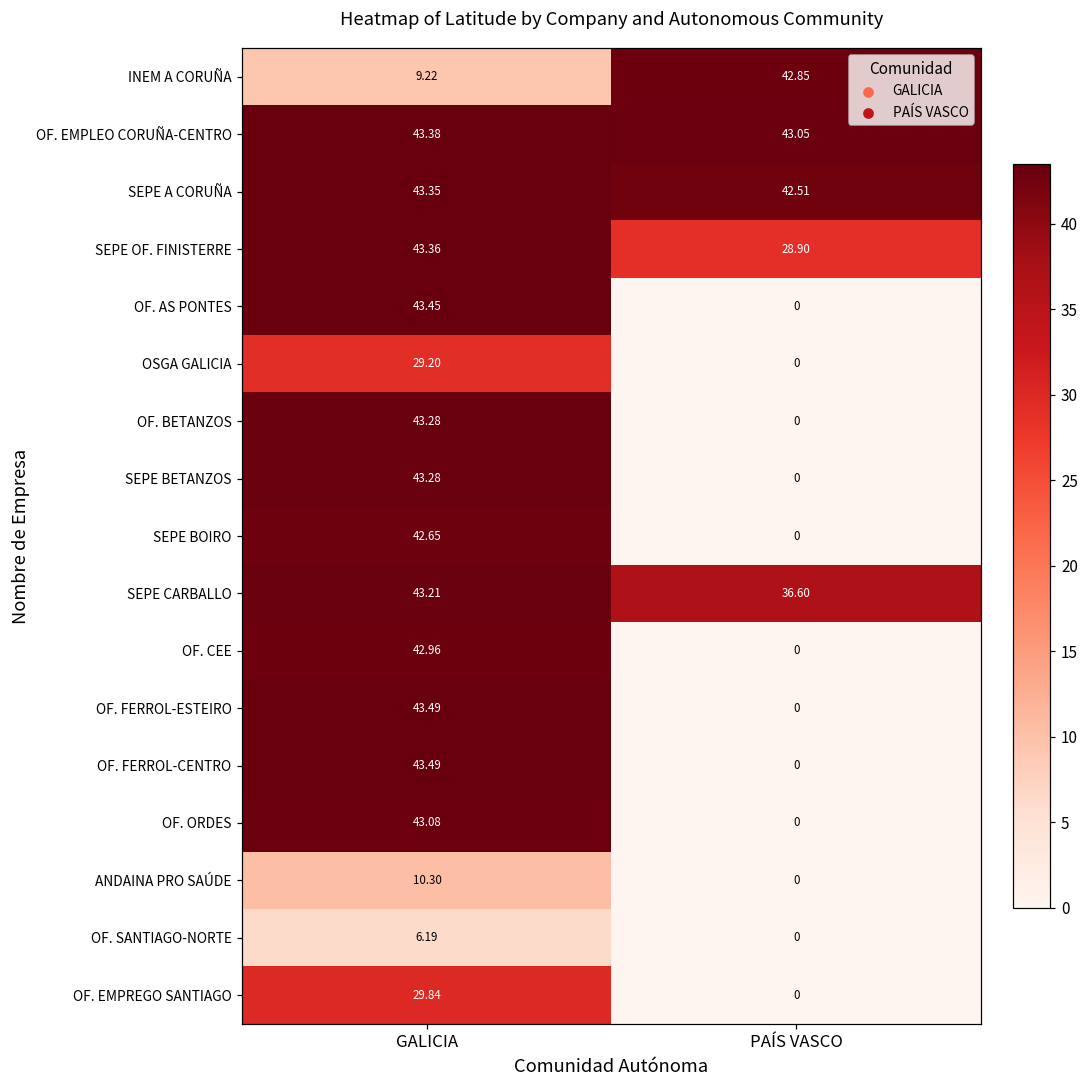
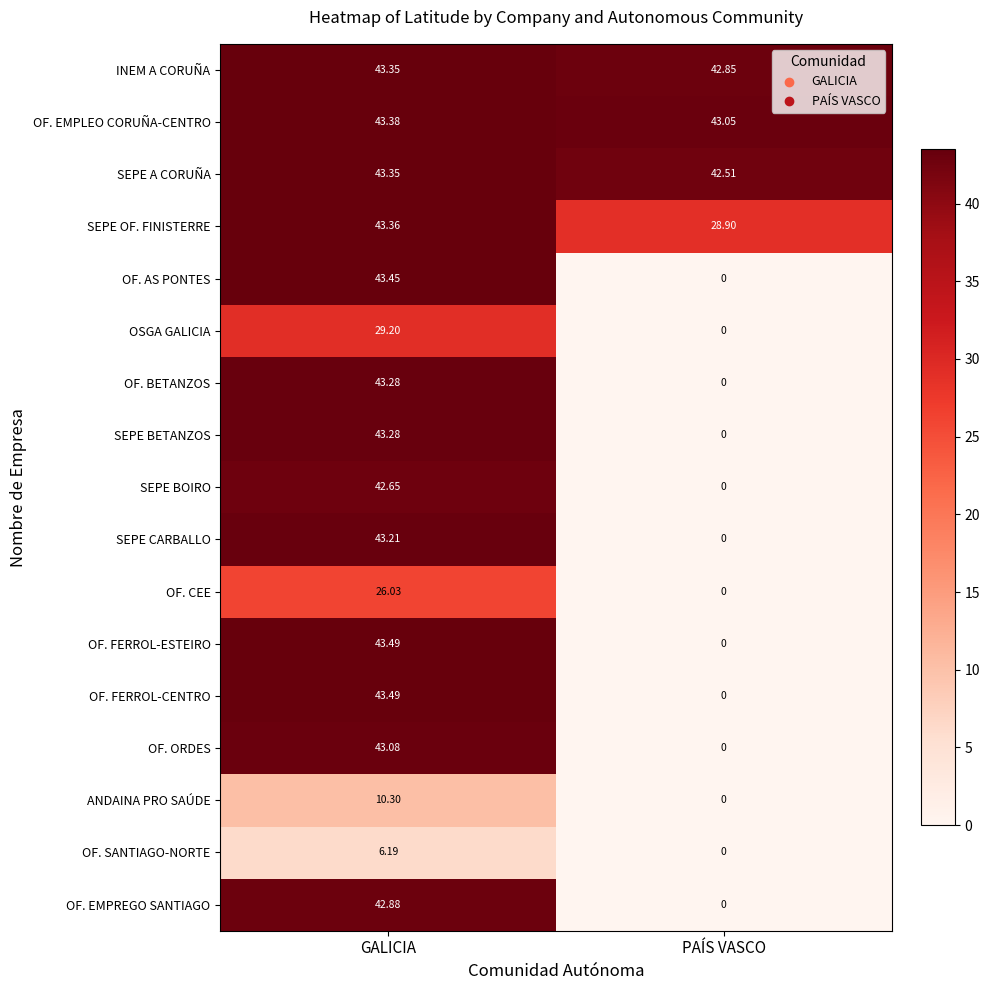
  {
    "INEM A CORUÑA": {
-     "GALICIA": 9.22,
+     "GALICIA": 43.35,
      "PAÍS VASCO": 42.85
    },
    "OF. EMPLEO CORUÑA-CENTRO": {
      "GALICIA": 43.38,
      "PAÍS VASCO": 43.05
    },
    "SEPE A CORUÑA": {
      "GALICIA": 43.35,
      "PAÍS VASCO": 42.51
    },
    "SEPE OF. FINISTERRE": {
      "GALICIA": 43.36,
      "PAÍS VASCO": 28.90
    },
    "OF. AS PONTES": {
      "GALICIA": 43.45,
      "PAÍS VASCO": 0
    },
    "OSGA GALICIA": {
      "GALICIA": 29.20,
      "PAÍS VASCO": 0
    },
    "OF. BETANZOS": {
      "GALICIA": 43.28,
      "PAÍS VASCO": 0
    },
    "SEPE BETANZOS": {
      "GALICIA": 43.28,
      "PAÍS VASCO": 0
    },
    "SEPE BOIRO": {
      "GALICIA": 42.65,
      "PAÍS VASCO": 0
    },
    "SEPE CARBALLO": {
      "GALICIA": 43.21,
-     "PAÍS VASCO": 36.60
+     "PAÍS VASCO": 0
    },
    "OF. CEE": {
-     "GALICIA": 42.96,
+     "GALICIA": 26.03,
      "PAÍS VASCO": 0
    },
    "OF. FERROL-ESTEIRO": {
      "GALICIA": 43.49,
      "PAÍS VASCO": 0
    },
    "OF. FERROL-CENTRO": {
      "GALICIA": 43.49,
      "PAÍS VASCO": 0
    },
    "OF. ORDES": {
      "GALICIA": 43.08,
      "PAÍS VASCO": 0
    },
    "ANDAINA PRO SAÚDE": {
      "GALICIA": 10.30,
      "PAÍS VASCO": 0
    },
    "OF. SANTIAGO-NORTE": {
      "GALICIA": 6.19,
      "PAÍS VASCO": 0
    },
    "OF. EMPREGO SANTIAGO": {
-     "GALICIA": 29.84,
+     "GALICIA": 42.88,
      "PAÍS VASCO": 0
    }
  }
